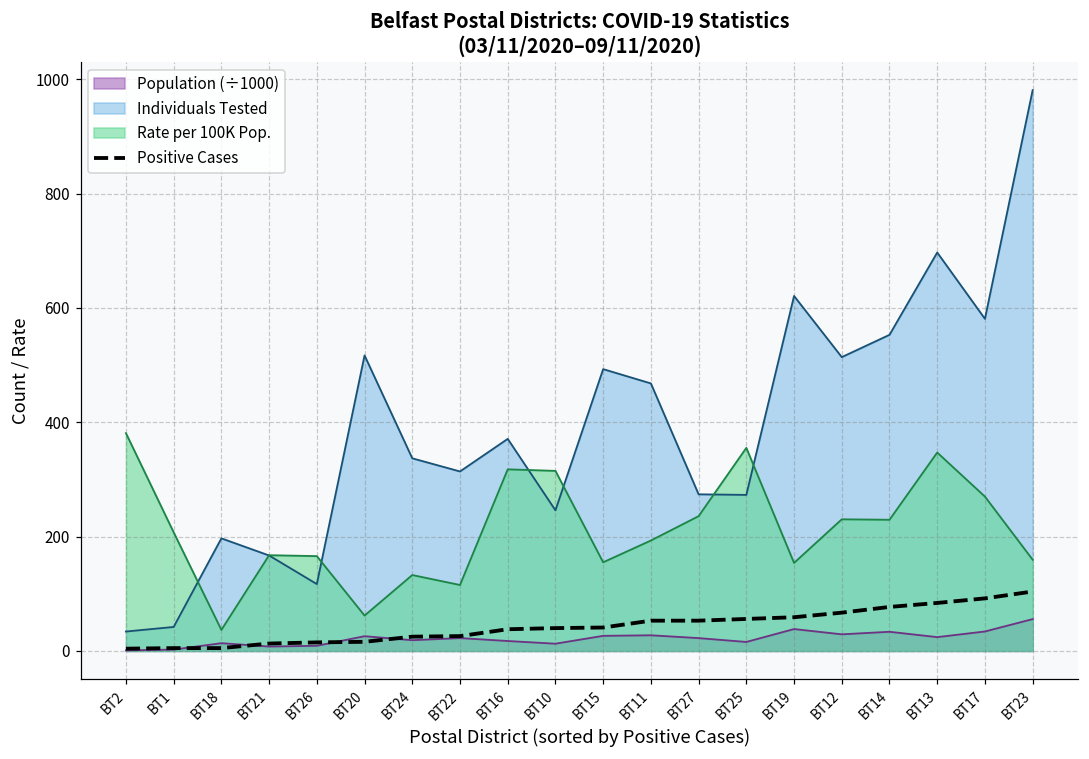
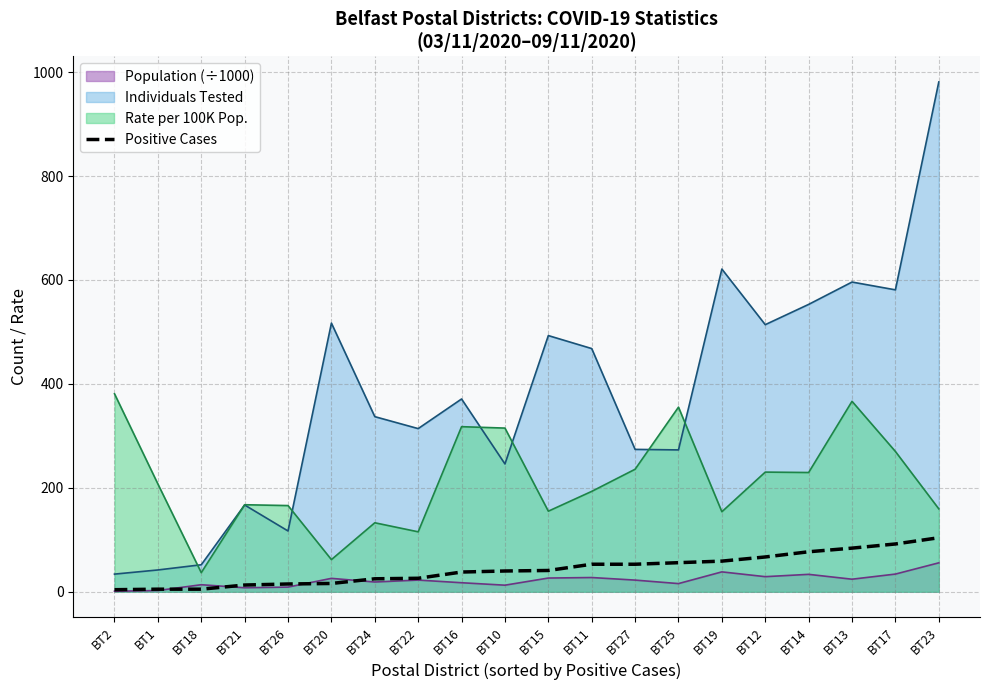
  {
    "Population (÷1000)": {
      "BT18": 10,
      "BT21": 10,
      "BT26": 10,
      "BT20": 30,
      "BT24": 20,
      "BT16": 20,
      "BT10": 10,
      "BT15": 30,
      "BT11": 30,
      "BT27": 20,
      "BT25": 20,
      "BT19": 40,
      "BT12": 30,
      "BT14": 30,
      "BT13": 20,
      "BT17": 30,
      "BT23": 60
    },
    "Individuals Tested": {
      "BT2": 30,
      "BT1": 40,
-     "BT18": 200,
+     "BT18": 50,
      "BT26": 120,
      "BT20": 520,
      "BT24": 340,
      "BT22": 310,
      "BT16": 370,
      "BT10": 250,
      "BT15": 490,
      "BT11": 470,
      "BT27": 270,
      "BT25": 270,
      "BT19": 620,
      "BT12": 510,
      "BT14": 550,
-     "BT13": 700,
+     "BT13": 600,
      "BT17": 580,
      "BT23": 980
    },
    "Rate per 100K Pop.": {
      "BT2": 380,
      "BT1": 210,
      "BT18": 40,
      "BT26": 170,
      "BT20": 60,
      "BT24": 130,
      "BT22": 120,
      "BT16": 320,
      "BT10": 320,
      "BT15": 160,
      "BT11": 190,
      "BT27": 240,
      "BT25": 360,
      "BT19": 150,
      "BT12": 230,
      "BT14": 230,
-     "BT13": 350,
+     "BT13": 370,
      "BT17": 270,
      "BT23": 160
    },
    "Positive Cases": {
      "BT18": 10,
      "BT21": 10,
      "BT26": 20,
      "BT20": 20,
      "BT24": 30,
      "BT16": 40,
      "BT10": 40,
      "BT15": 40,
      "BT11": 50,
      "BT27": 50,
      "BT25": 60,
      "BT19": 60,
      "BT12": 70,
      "BT14": 80,
      "BT13": 80,
      "BT17": 90,
      "BT23": 100
    }
  }
